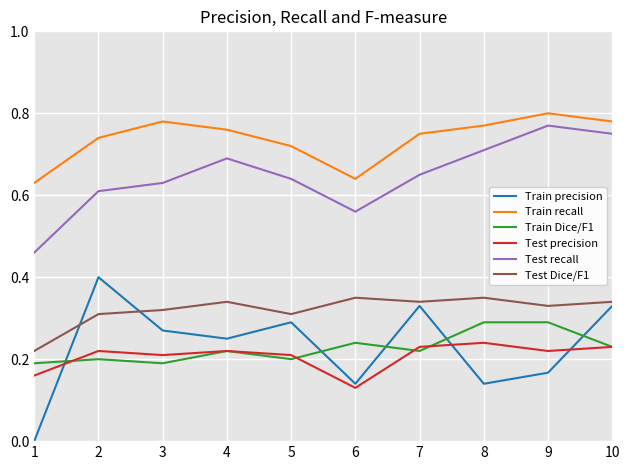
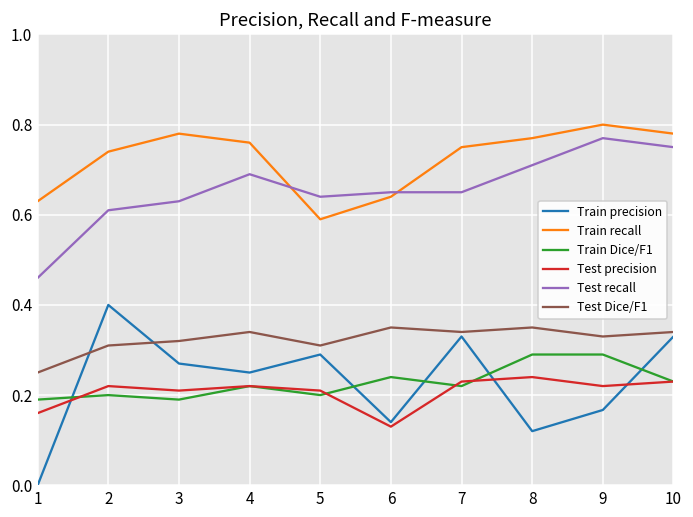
  {
    "Train precision": {
      "1": 0.00,
      "2": 0.40,
      "3": 0.27,
      "4": 0.25,
      "5": 0.29,
      "6": 0.14,
      "7": 0.33,
-     "8": 0.14,
+     "8": 0.12,
      "9": 0.17,
      "10": 0.33
    },
    "Train recall": {
      "1": 0.63,
      "2": 0.74,
      "3": 0.78,
      "4": 0.76,
-     "5": 0.72,
+     "5": 0.59,
      "6": 0.64,
      "7": 0.75,
      "8": 0.77,
      "9": 0.80,
      "10": 0.78
    },
    "Train Dice/F1": {
      "1": 0.19,
      "2": 0.20,
      "3": 0.19,
      "5": 0.20,
      "6": 0.24,
      "7": 0.22,
      "8": 0.29,
      "9": 0.29
    },
    "Test precision": {
      "1": 0.16,
      "2": 0.22,
      "3": 0.21,
      "5": 0.21,
      "6": 0.13,
      "7": 0.23,
      "8": 0.24,
      "9": 0.22
    },
    "Test recall": {
      "1": 0.46,
      "2": 0.61,
      "3": 0.63,
      "4": 0.69,
      "5": 0.64,
-     "6": 0.56,
+     "6": 0.65,
      "7": 0.65,
      "8": 0.71,
      "9": 0.77,
      "10": 0.75
    },
    "Test Dice/F1": {
-     "1": 0.22,
+     "1": 0.25,
      "2": 0.31,
      "3": 0.32,
      "4": 0.34,
      "5": 0.31,
      "6": 0.35,
      "7": 0.34,
      "8": 0.35,
      "9": 0.33,
      "10": 0.34
    }
  }
